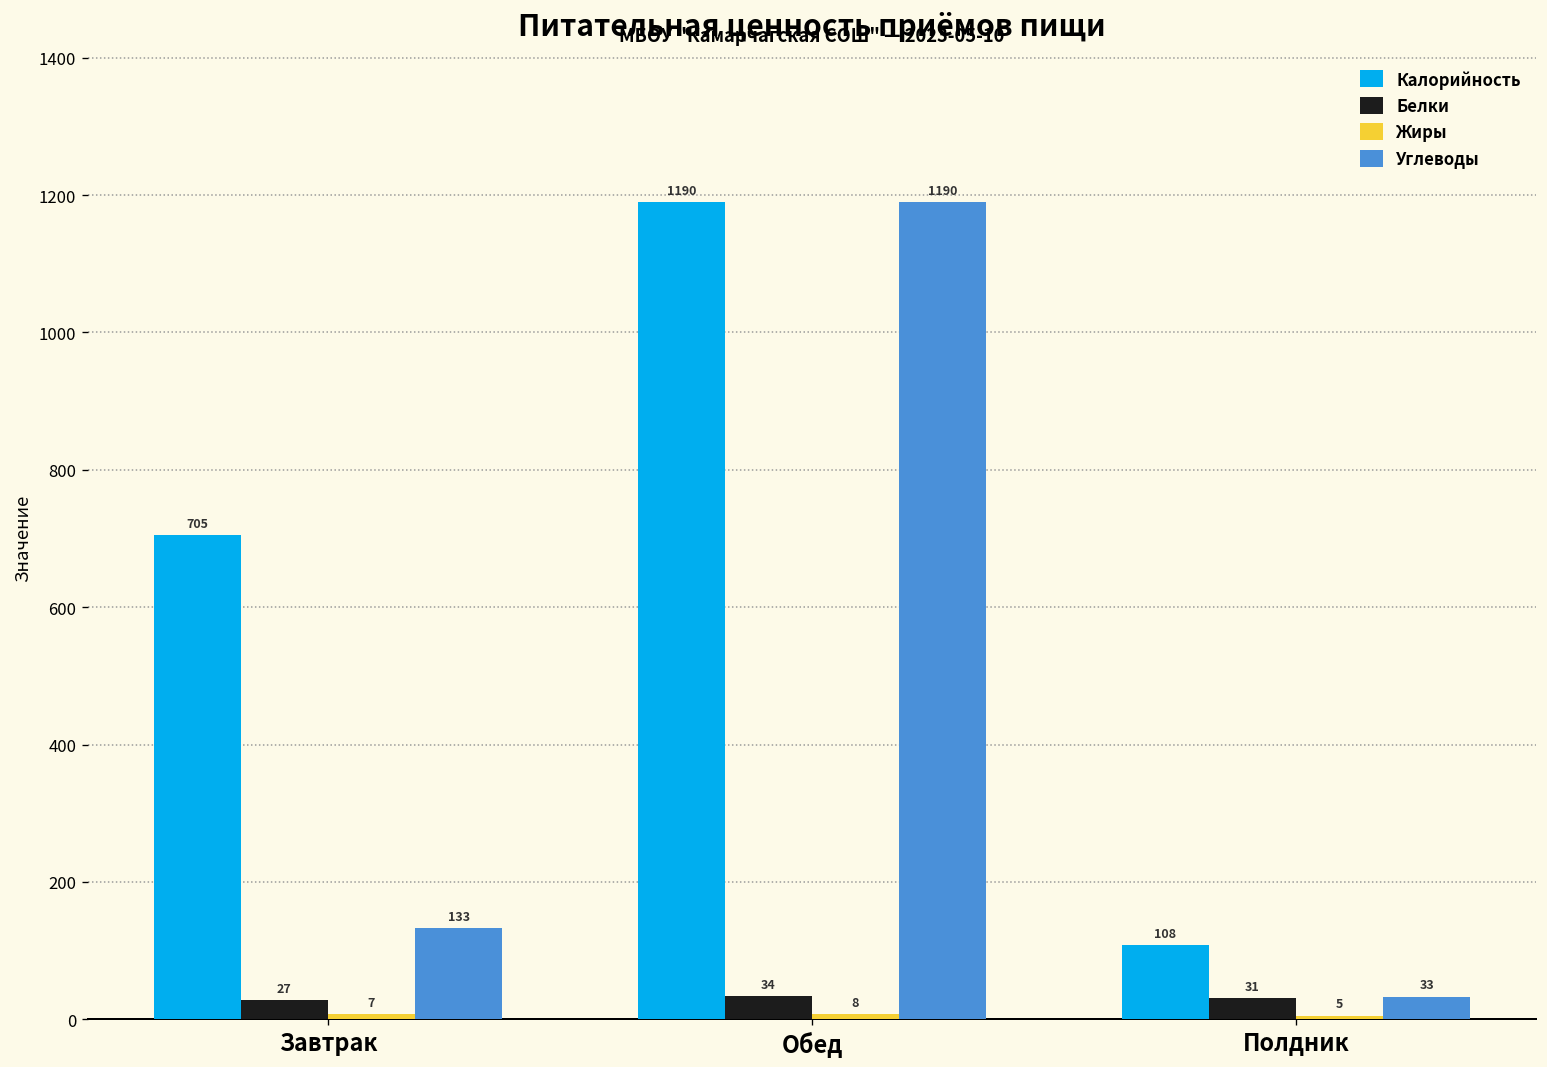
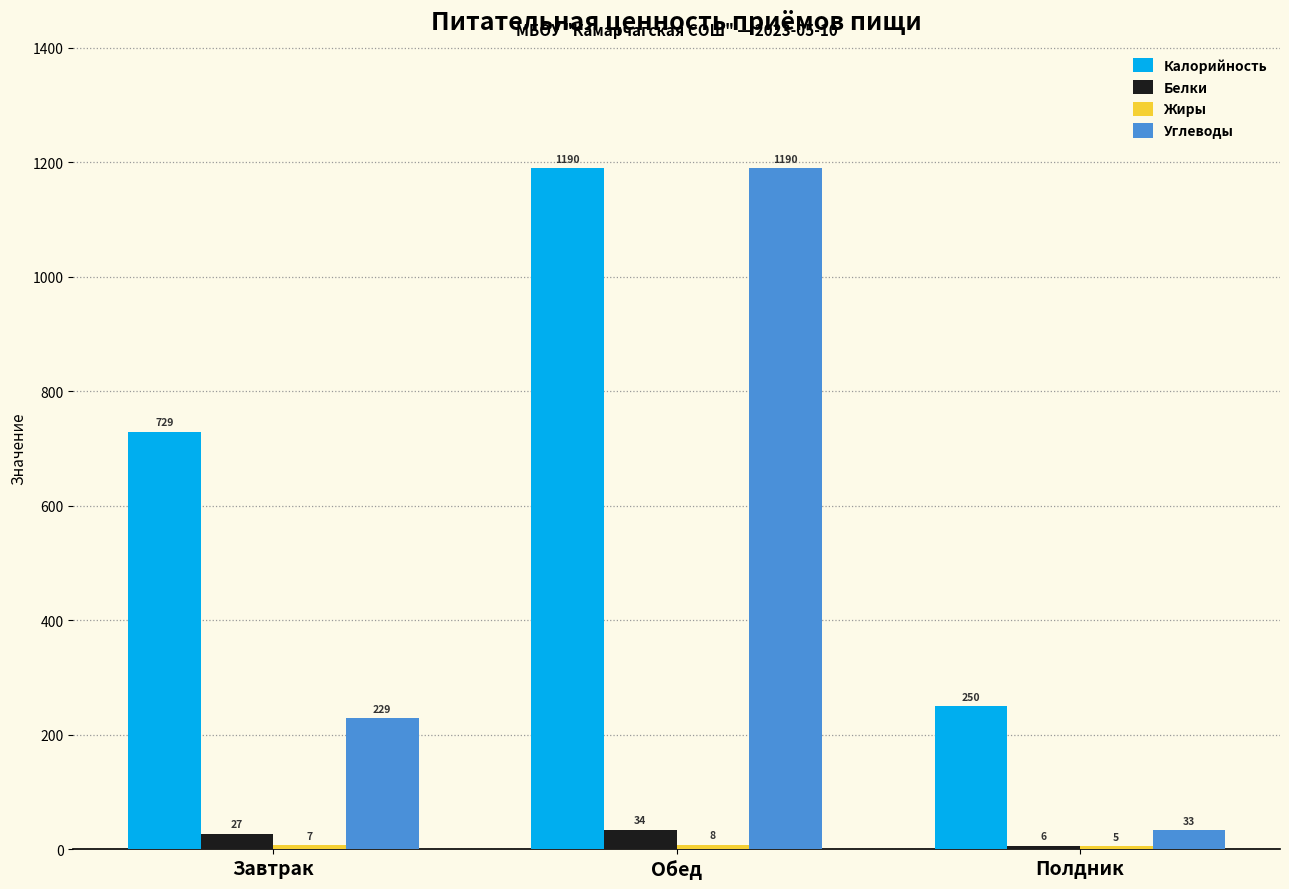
  {
    "Калорийность": {
-     "Завтрак": 705,
+     "Завтрак": 729,
      "Обед": 1190,
-     "Полдник": 108
+     "Полдник": 250
    },
    "Белки": {
      "Завтрак": 27,
      "Обед": 34,
-     "Полдник": 31
+     "Полдник": 6
    },
    "Жиры": {
      "Завтрак": 7,
      "Обед": 8,
      "Полдник": 5
    },
    "Углеводы": {
-     "Завтрак": 133,
+     "Завтрак": 229,
      "Обед": 1190,
      "Полдник": 33
    }
  }
